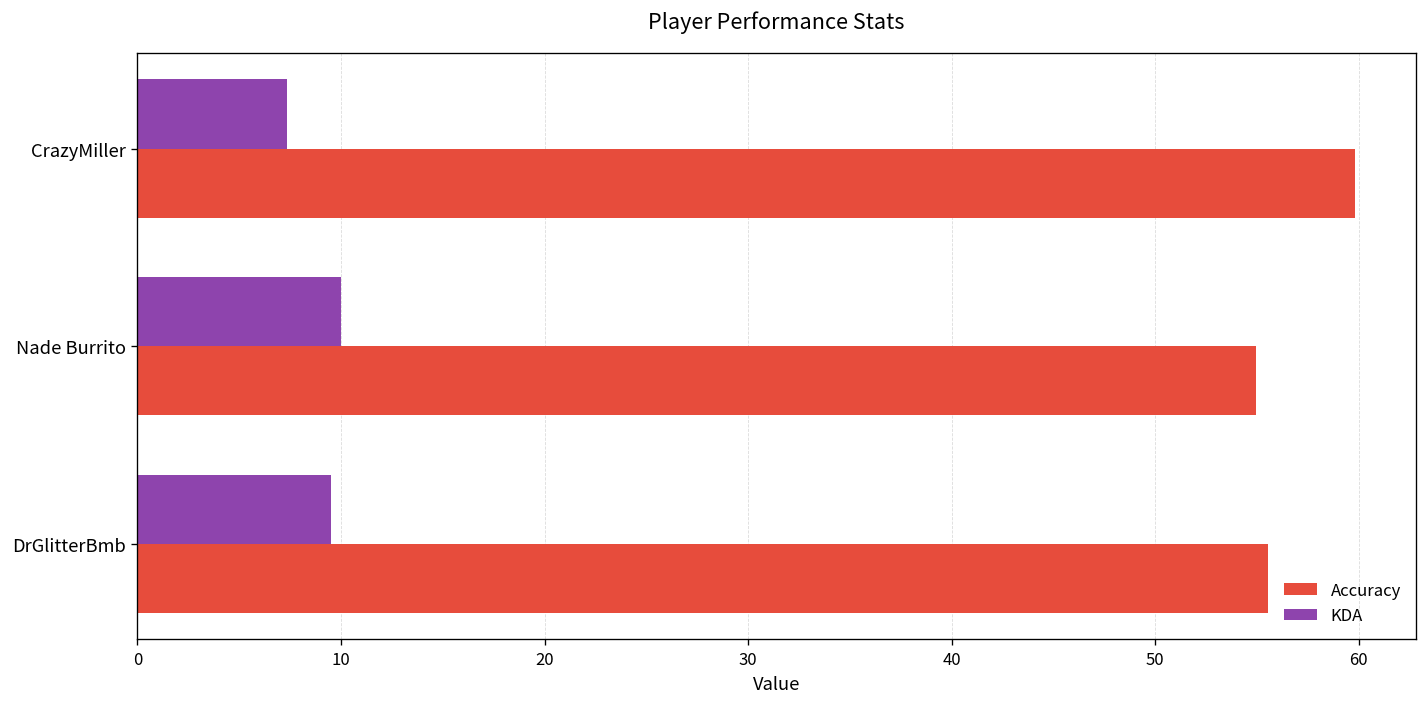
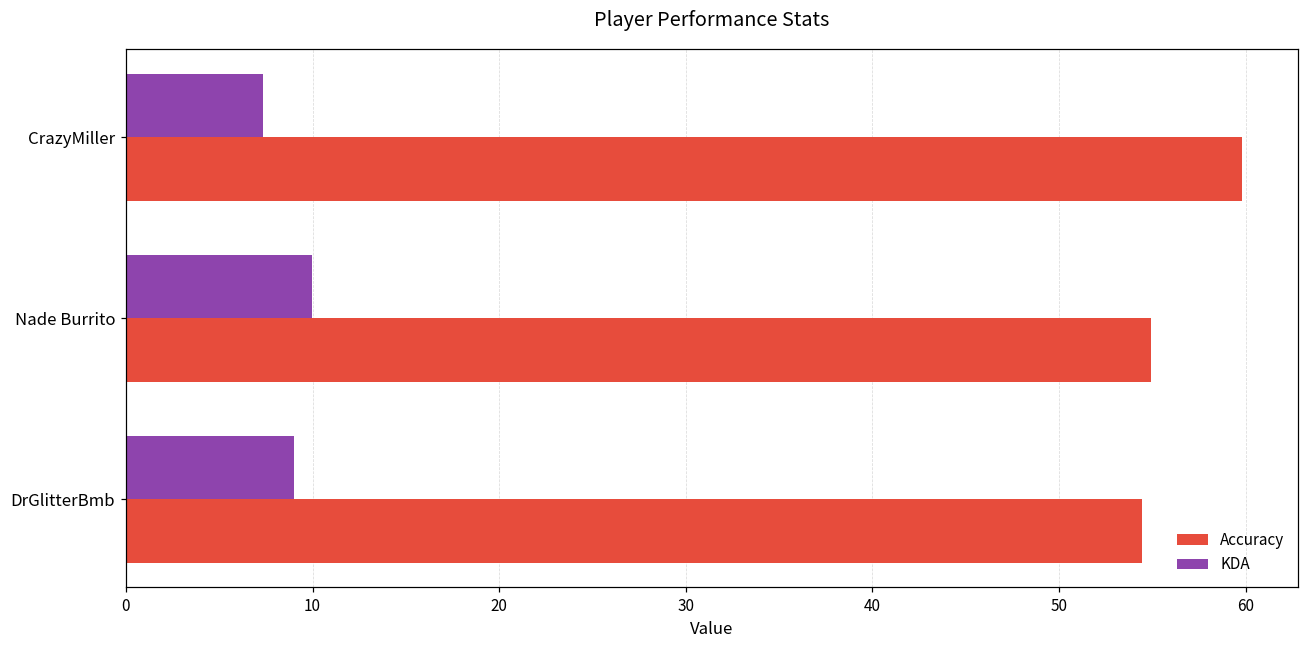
  {
    "Accuracy": {
      "CrazyMiller": 59.8,
      "Nade Burrito": 54.9,
-     "DrGlitterBmb": 55.5
+     "DrGlitterBmb": 54.4
    },
    "KDA": {
      "CrazyMiller": 7.3,
      "Nade Burrito": 10.0,
-     "DrGlitterBmb": 9.5
+     "DrGlitterBmb": 9.0
    }
  }
